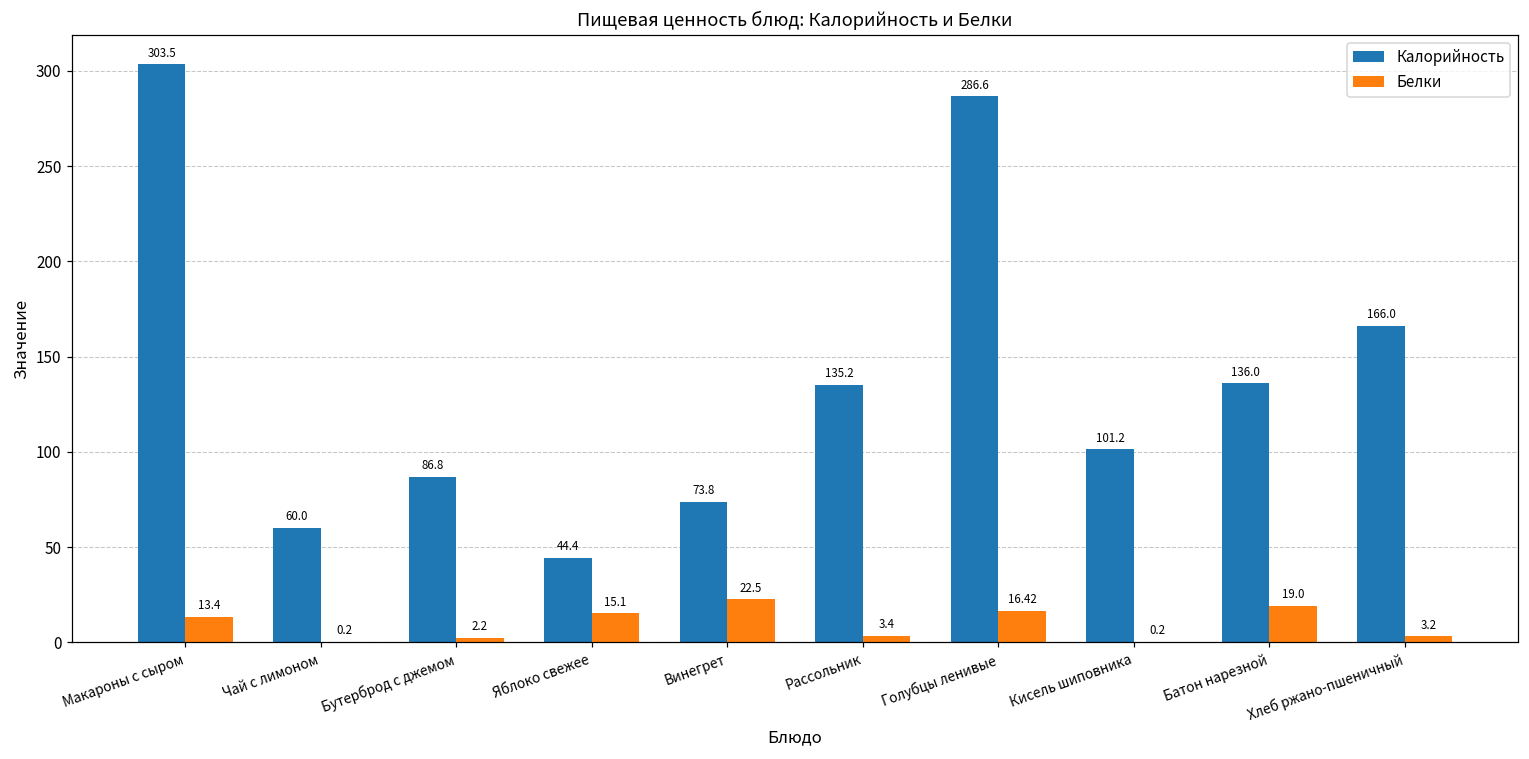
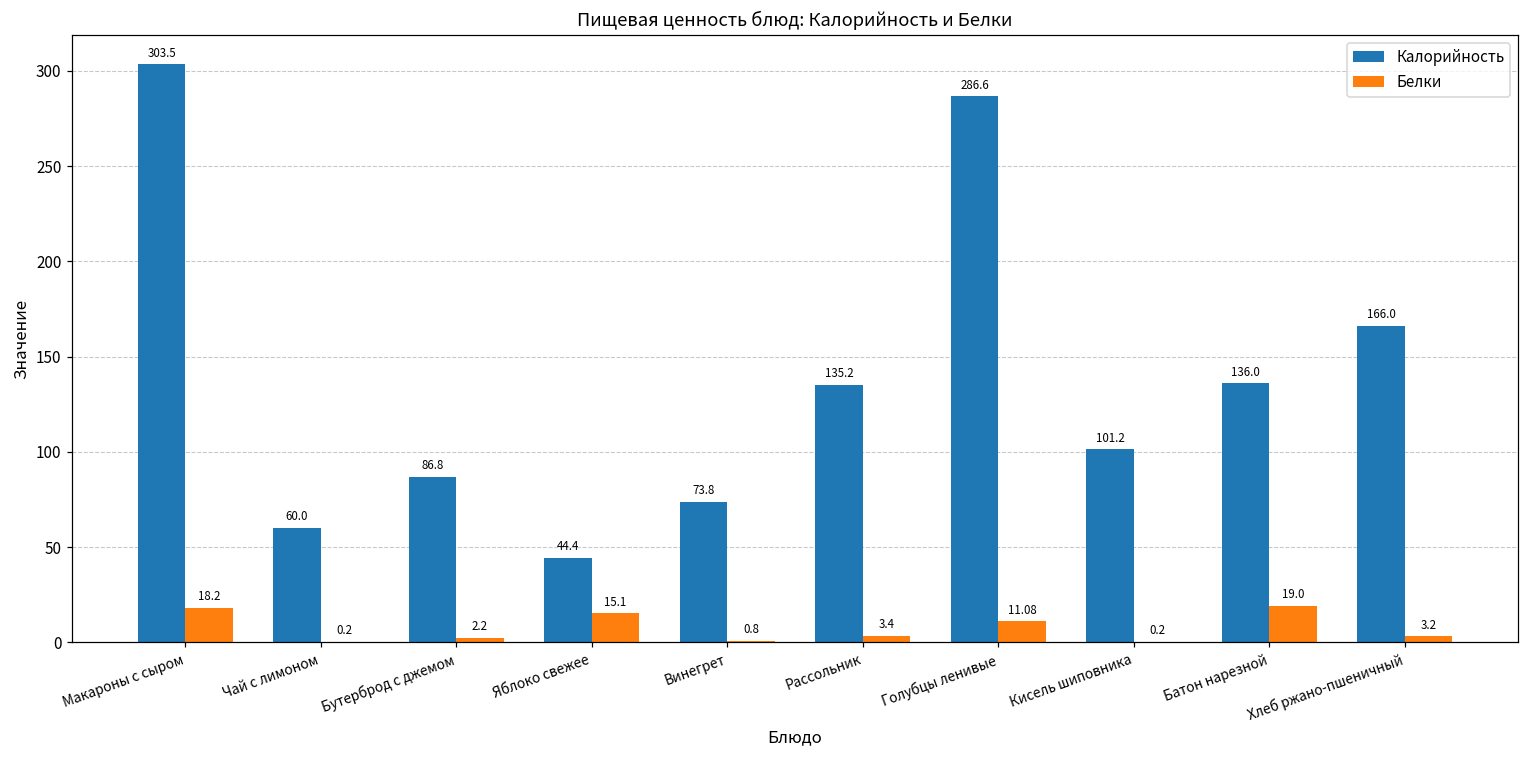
  {
    "Калорийность": {
      "Макароны с сыром": 303.5,
      "Чай с лимоном": 60.0,
      "Бутерброд с джемом": 86.8,
      "Яблоко свежее": 44.4,
      "Винегрет": 73.8,
      "Рассольник": 135.2,
      "Голубцы ленивые": 286.6,
      "Кисель шиповника": 101.2,
      "Батон нарезной": 136.0,
      "Хлеб ржано-пшеничный": 166.0
    },
    "Белки": {
-     "Макароны с сыром": 13.4,
+     "Макароны с сыром": 18.2,
      "Чай с лимоном": 0.2,
      "Бутерброд с джемом": 2.2,
      "Яблоко свежее": 15.1,
-     "Винегрет": 22.5,
+     "Винегрет": 0.8,
      "Рассольник": 3.4,
-     "Голубцы ленивые": 16.42,
+     "Голубцы ленивые": 11.08,
      "Кисель шиповника": 0.2,
      "Батон нарезной": 19.0,
      "Хлеб ржано-пшеничный": 3.2
    }
  }
